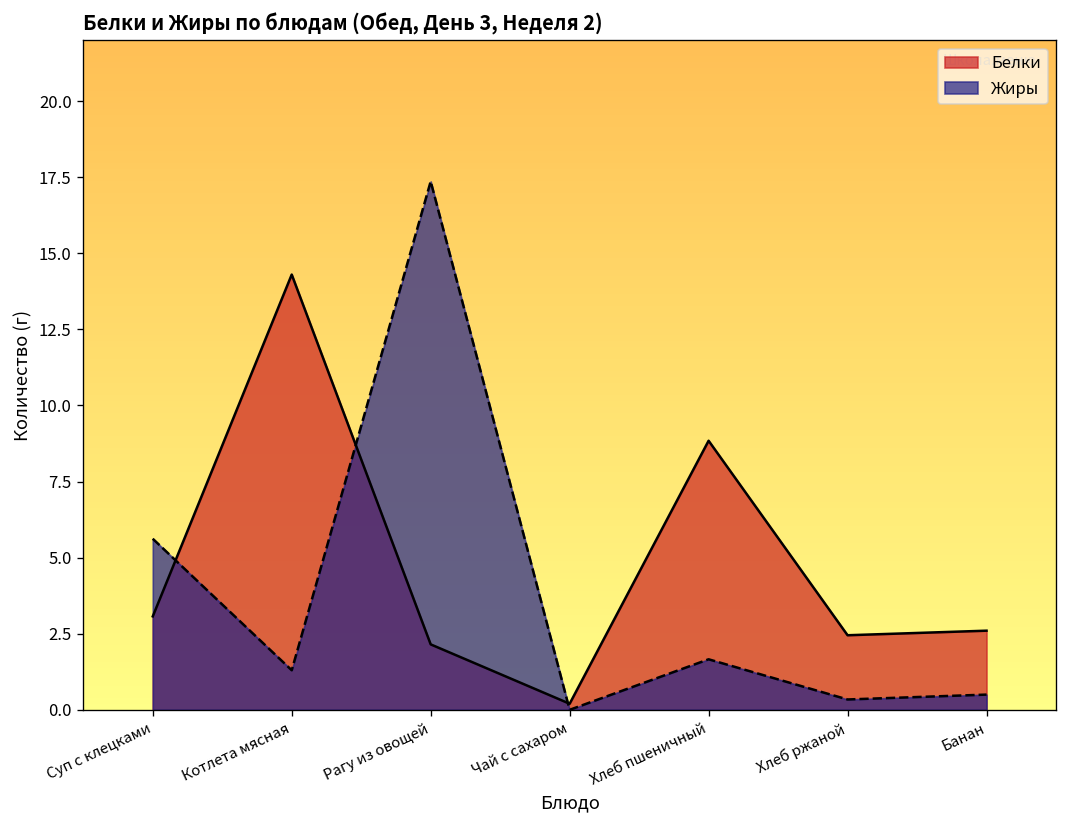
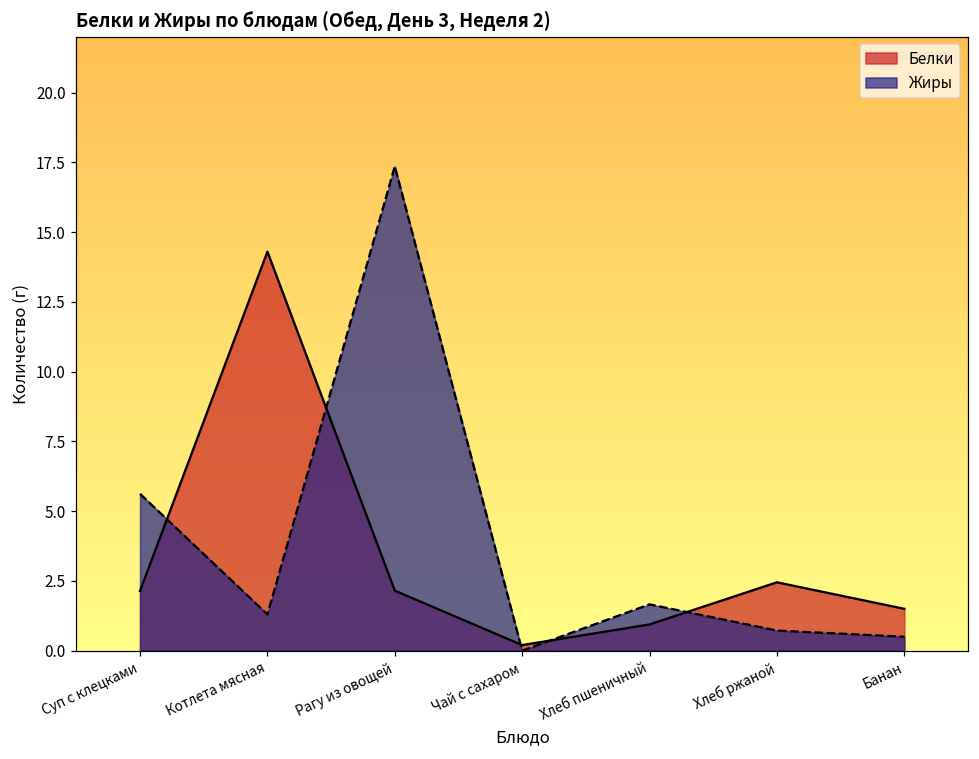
  {
    "Белки": {
-     "Суп с клецками": 3.1,
+     "Суп с клецками": 2.1,
      "Котлета мясная": 14.3,
      "Рагу из овощей": 2.2,
      "Чай с сахаром": 0.2,
-     "Хлеб пшеничный": 8.8,
+     "Хлеб пшеничный": 0.9,
      "Хлеб ржаной": 2.5,
-     "Банан": 2.6
+     "Банан": 1.5
    },
    "Жиры": {
      "Суп с клецками": 5.6,
      "Котлета мясная": 1.3,
      "Рагу из овощей": 17.4,
      "Чай с сахаром": 0.0,
      "Хлеб пшеничный": 1.7,
-     "Хлеб ржаной": 0.3,
+     "Хлеб ржаной": 0.7,
      "Банан": 0.5
    }
  }
